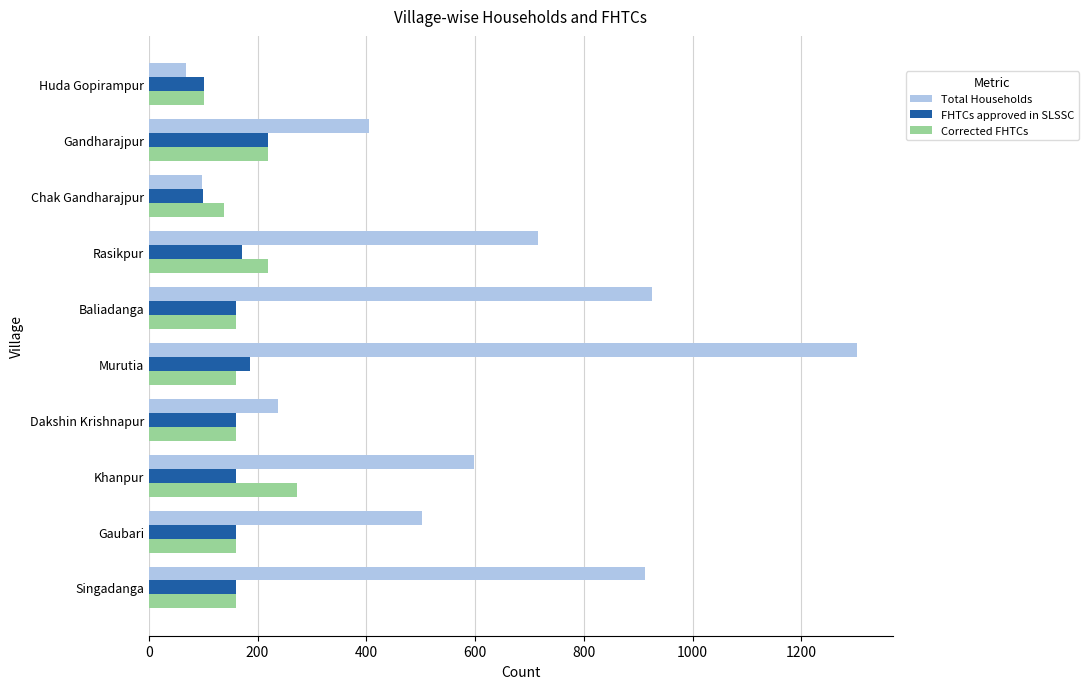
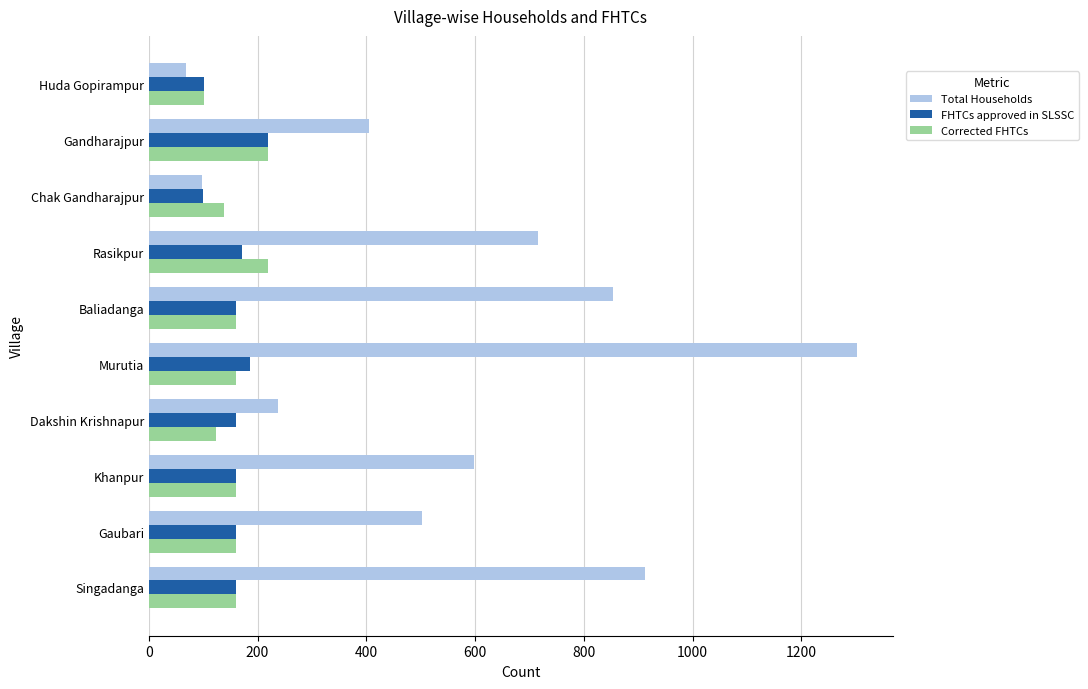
  {
    "Total Households": {
      "Huda Gopirampur": 70,
      "Gandharajpur": 410,
      "Chak Gandharajpur": 100,
      "Rasikpur": 720,
-     "Baliadanga": 930,
+     "Baliadanga": 850,
      "Murutia": 1300,
      "Dakshin Krishnapur": 240,
      "Khanpur": 600,
      "Gaubari": 500,
      "Singadanga": 910
    },
    "FHTCs approved in SLSSC": {
      "Huda Gopirampur": 100,
      "Gandharajpur": 220,
      "Chak Gandharajpur": 100,
      "Rasikpur": 170,
      "Baliadanga": 160,
      "Murutia": 190,
      "Dakshin Krishnapur": 160,
      "Khanpur": 160,
      "Gaubari": 160,
      "Singadanga": 160
    },
    "Corrected FHTCs": {
      "Huda Gopirampur": 100,
      "Gandharajpur": 220,
      "Chak Gandharajpur": 140,
      "Rasikpur": 220,
      "Baliadanga": 160,
      "Murutia": 160,
-     "Dakshin Krishnapur": 160,
-     "Khanpur": 270,
+     "Dakshin Krishnapur": 120,
+     "Khanpur": 160,
      "Gaubari": 160,
      "Singadanga": 160
    }
  }
